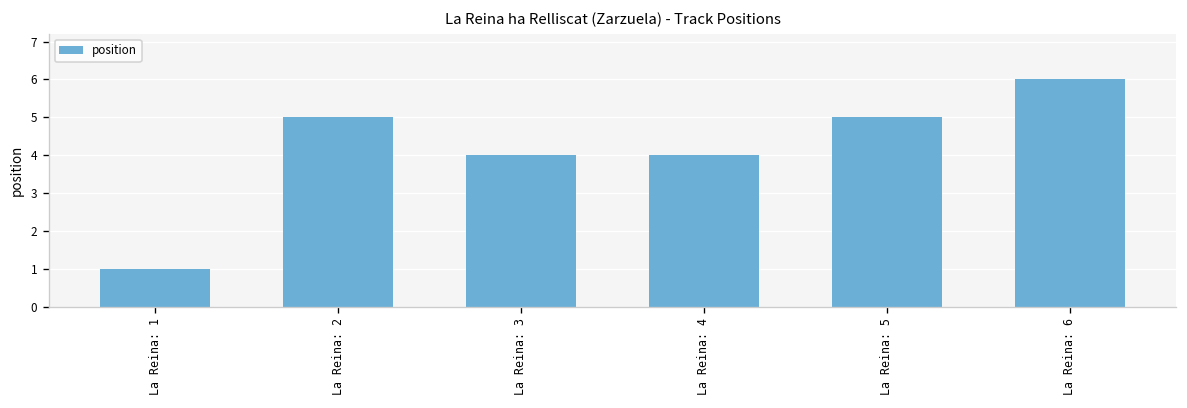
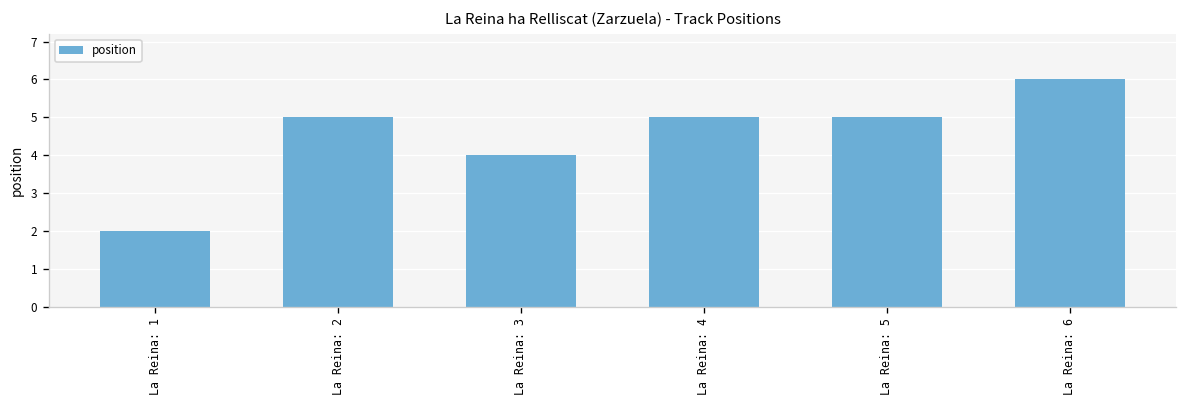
  {
-   "La Reina: 1": 1,
+   "La Reina: 1": 2,
    "La Reina: 2": 5,
    "La Reina: 3": 4,
-   "La Reina: 4": 4,
+   "La Reina: 4": 5,
    "La Reina: 5": 5,
    "La Reina: 6": 6
  }
